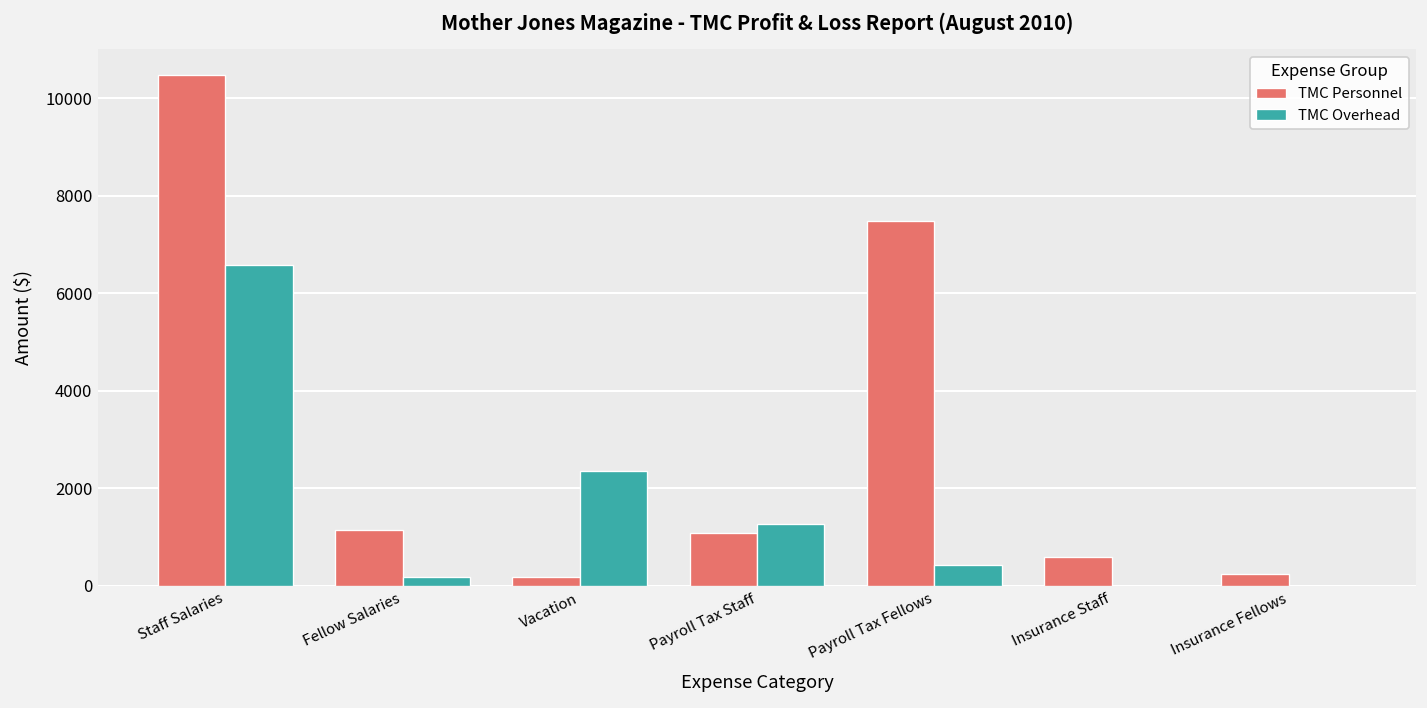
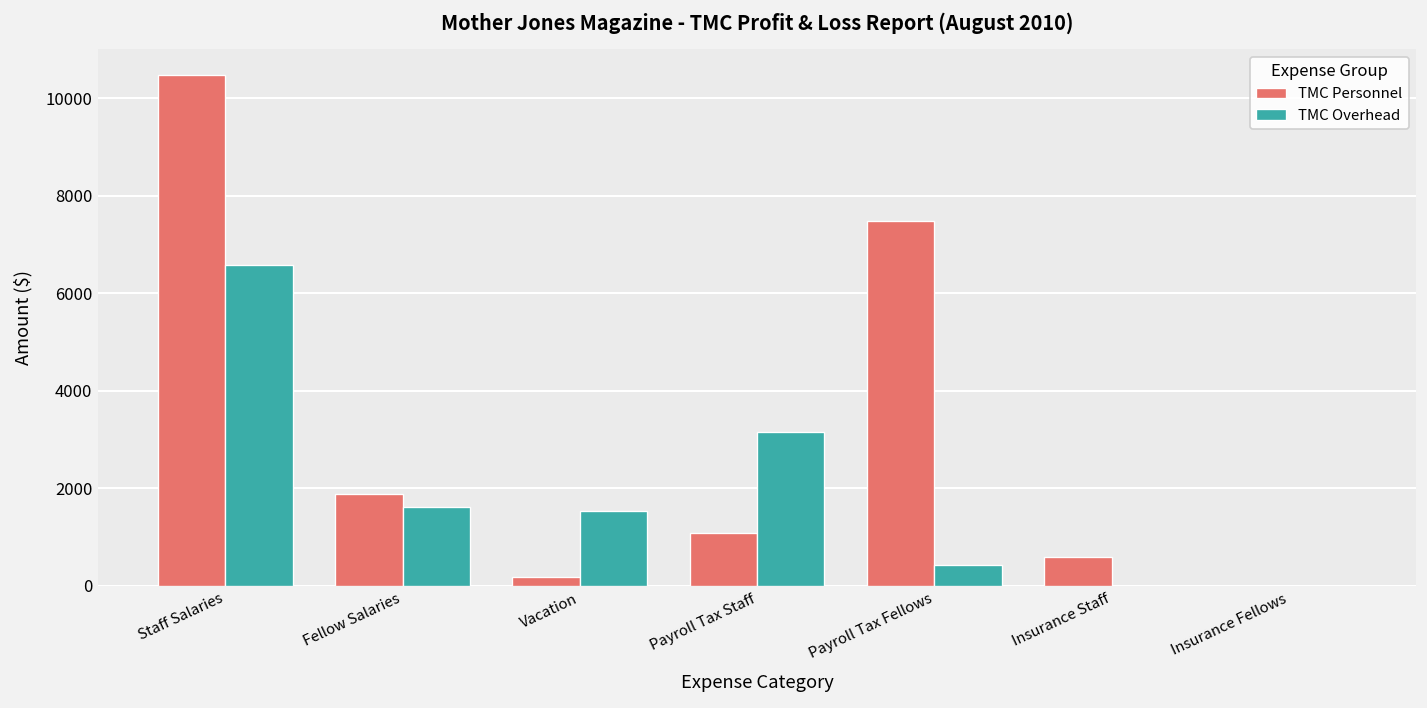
  {
    "TMC Personnel": {
      "Staff Salaries": 10500,
-     "Fellow Salaries": 1100,
+     "Fellow Salaries": 1900,
      "Vacation": 200,
      "Payroll Tax Staff": 1100,
      "Payroll Tax Fellows": 7500,
      "Insurance Staff": 600,
-     "Insurance Fellows": 200
+     "Insurance Fellows": 0
    },
    "TMC Overhead": {
      "Staff Salaries": 6600,
-     "Fellow Salaries": 200,
-     "Vacation": 2400,
-     "Payroll Tax Staff": 1300,
+     "Fellow Salaries": 1600,
+     "Vacation": 1500,
+     "Payroll Tax Staff": 3200,
      "Payroll Tax Fellows": 400,
      "Insurance Staff": 0,
      "Insurance Fellows": 0
    }
  }
